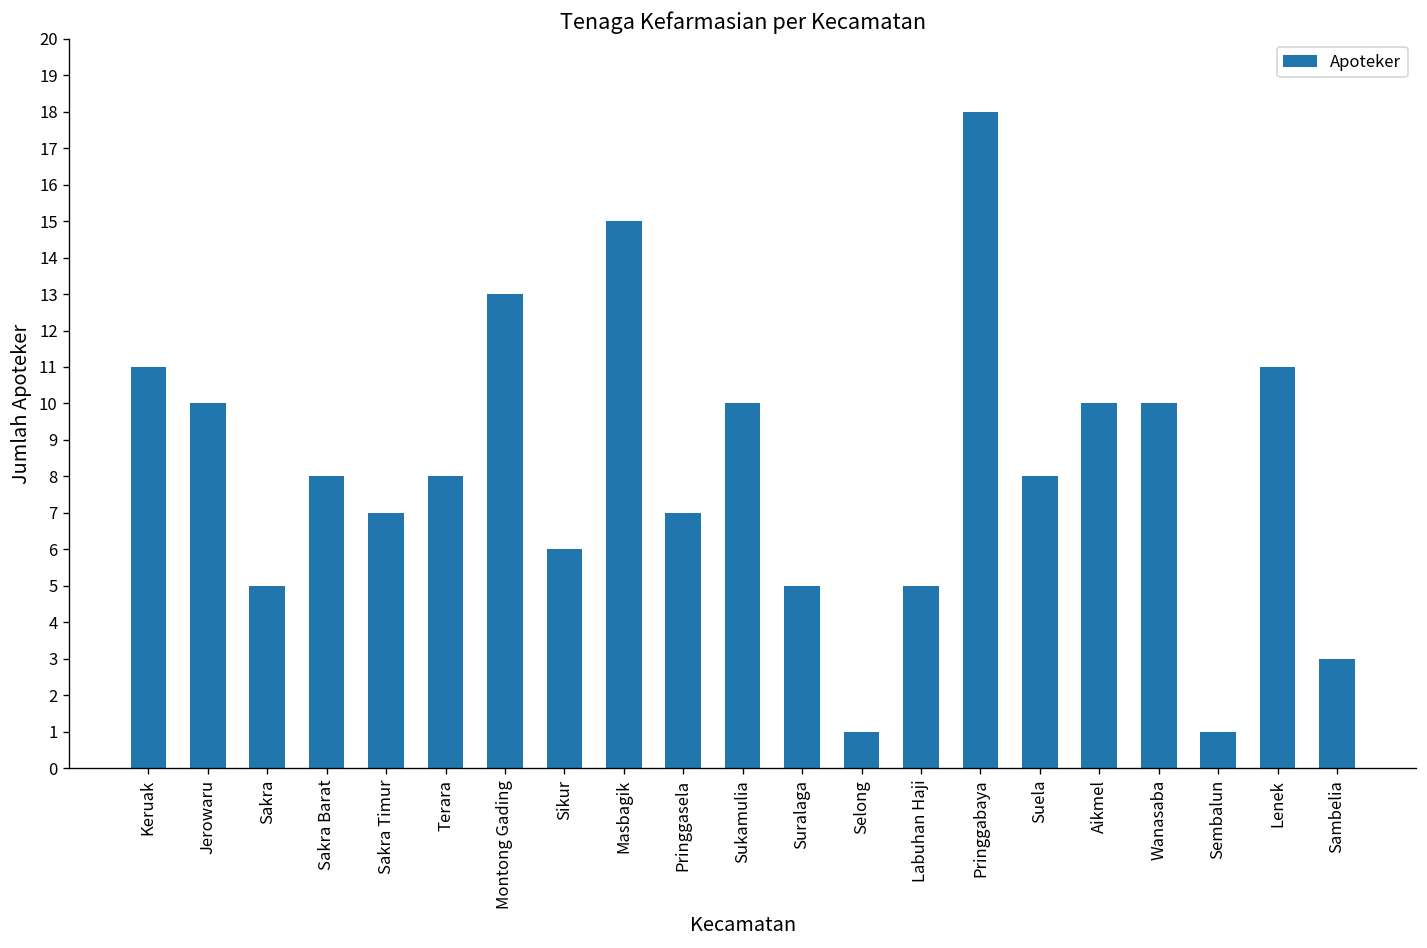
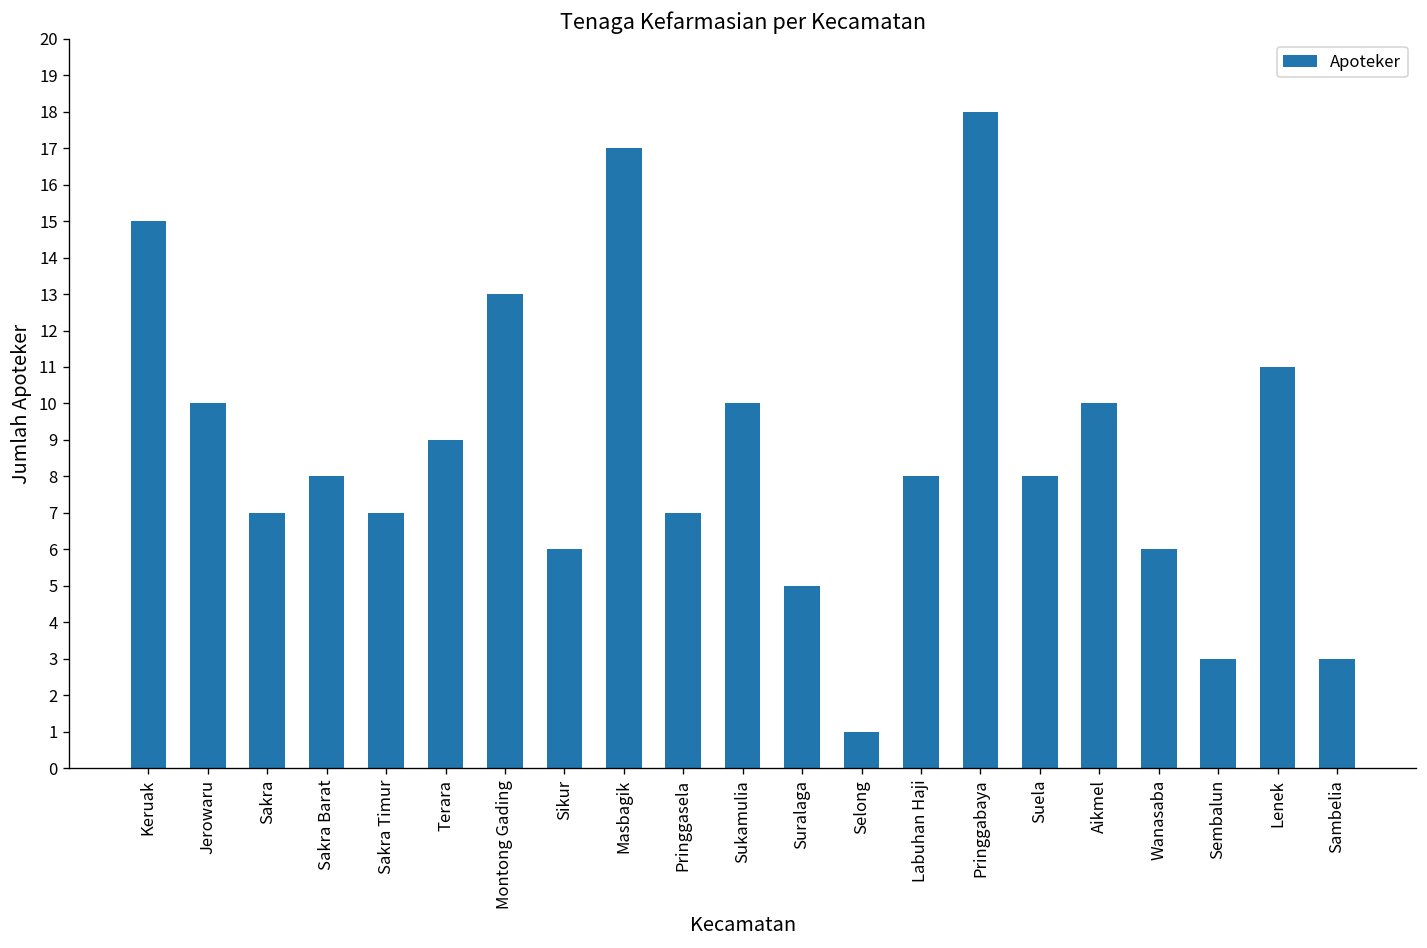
  {
-   "Keruak": 11,
+   "Keruak": 15,
    "Jerowaru": 10,
-   "Sakra": 5,
+   "Sakra": 7,
    "Sakra Barat": 8,
    "Sakra Timur": 7,
-   "Terara": 8,
+   "Terara": 9,
    "Montong Gading": 13,
    "Sikur": 6,
-   "Masbagik": 15,
+   "Masbagik": 17,
    "Pringgasela": 7,
    "Sukamulia": 10,
    "Suralaga": 5,
    "Selong": 1,
-   "Labuhan Haji": 5,
+   "Labuhan Haji": 8,
    "Pringgabaya": 18,
    "Suela": 8,
    "Aikmel": 10,
-   "Wanasaba": 10,
-   "Sembalun": 1,
+   "Wanasaba": 6,
+   "Sembalun": 3,
    "Lenek": 11,
    "Sambelia": 3
  }
